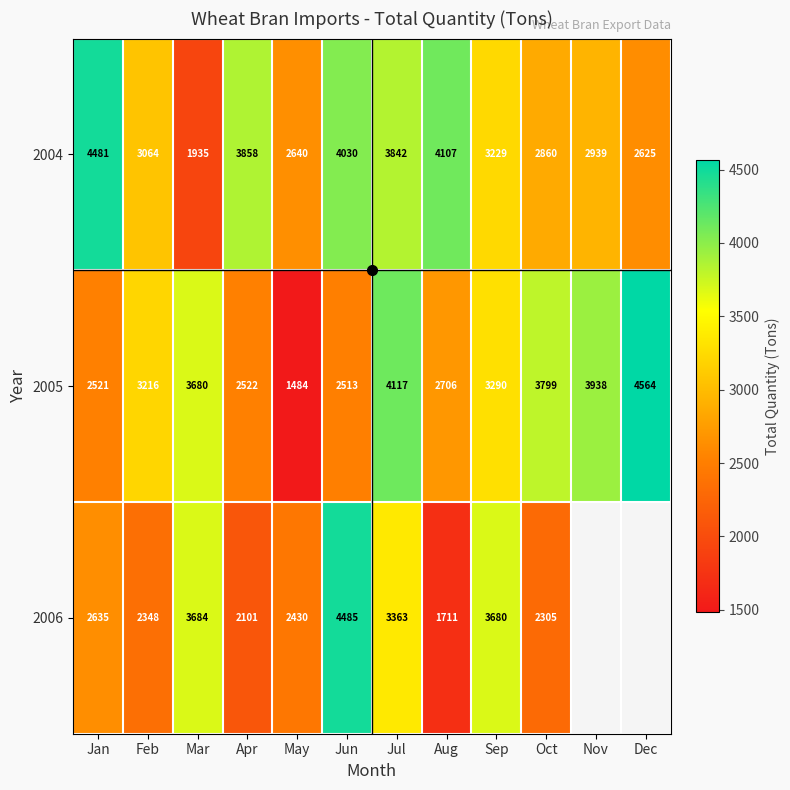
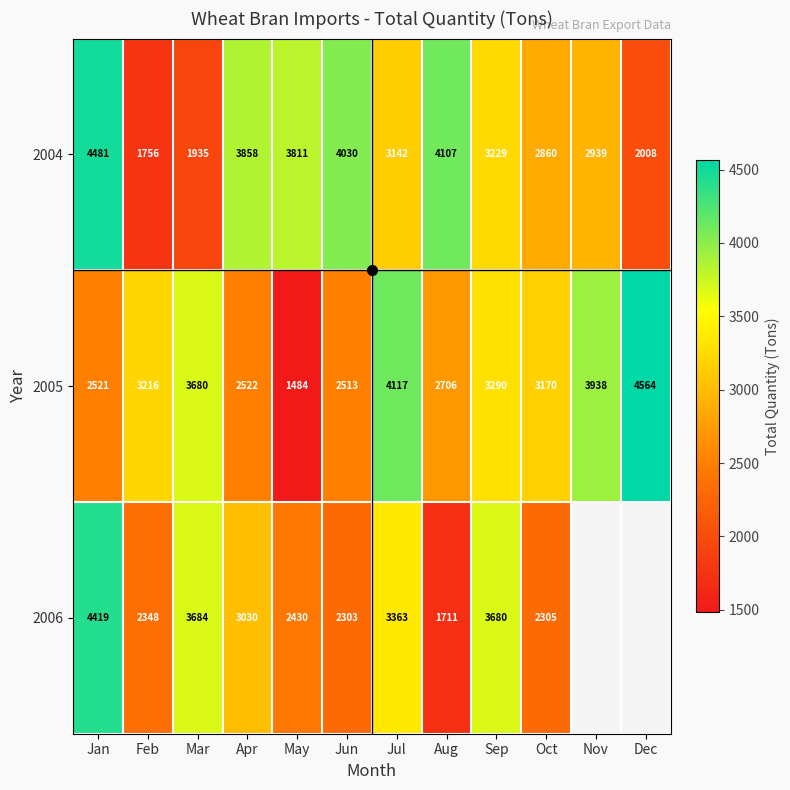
  {
    "2004": {
      "Jan": 4481,
-     "Feb": 3064,
+     "Feb": 1756,
      "Mar": 1935,
      "Apr": 3858,
-     "May": 2640,
+     "May": 3811,
      "Jun": 4030,
-     "Jul": 3842,
+     "Jul": 3142,
      "Aug": 4107,
      "Sep": 3229,
      "Oct": 2860,
      "Nov": 2939,
-     "Dec": 2625
+     "Dec": 2008
    },
    "2005": {
      "Jan": 2521,
      "Feb": 3216,
      "Mar": 3680,
      "Apr": 2522,
      "May": 1484,
      "Jun": 2513,
      "Jul": 4117,
      "Aug": 2706,
      "Sep": 3290,
-     "Oct": 3799,
+     "Oct": 3170,
      "Nov": 3938,
      "Dec": 4564
    },
    "2006": {
-     "Jan": 2635,
+     "Jan": 4419,
      "Feb": 2348,
      "Mar": 3684,
-     "Apr": 2101,
+     "Apr": 3030,
      "May": 2430,
-     "Jun": 4485,
+     "Jun": 2303,
      "Jul": 3363,
      "Aug": 1711,
      "Sep": 3680,
      "Oct": 2305
    }
  }
